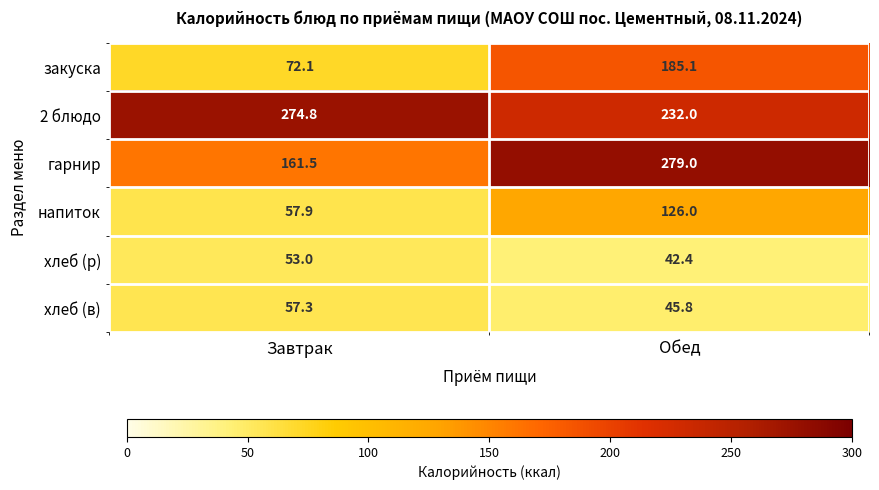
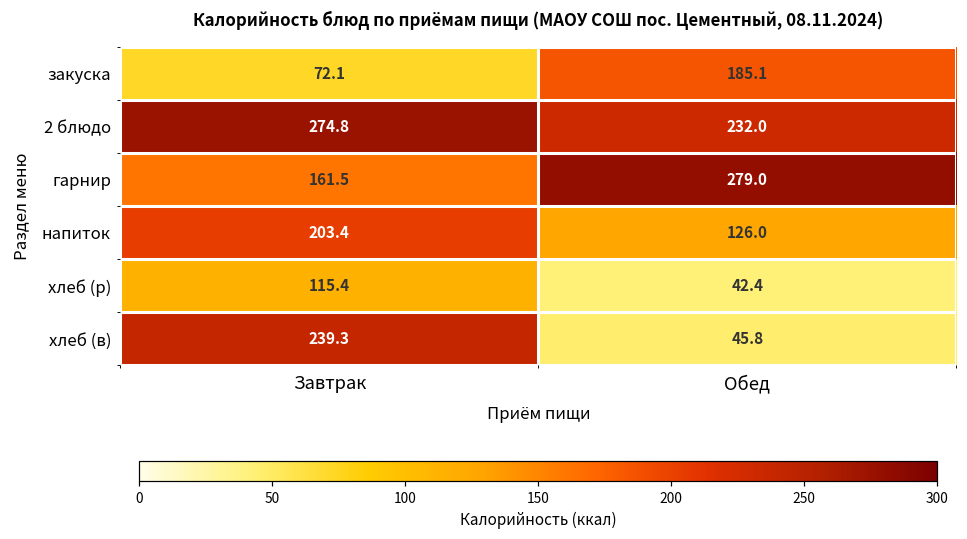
  {
    "закуска": {
      "Завтрак": 72.1,
      "Обед": 185.1
    },
    "2 блюдо": {
      "Завтрак": 274.8,
      "Обед": 232.0
    },
    "гарнир": {
      "Завтрак": 161.5,
      "Обед": 279.0
    },
    "напиток": {
-     "Завтрак": 57.9,
+     "Завтрак": 203.4,
      "Обед": 126.0
    },
    "хлеб (р)": {
-     "Завтрак": 53.0,
+     "Завтрак": 115.4,
      "Обед": 42.4
    },
    "хлеб (в)": {
-     "Завтрак": 57.3,
+     "Завтрак": 239.3,
      "Обед": 45.8
    }
  }
